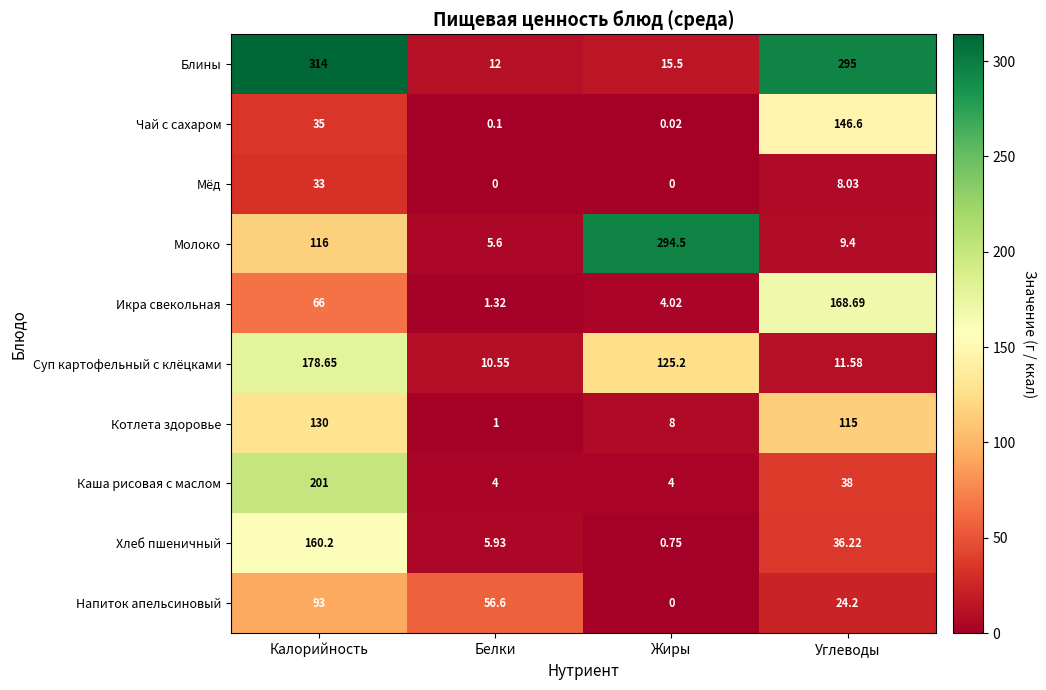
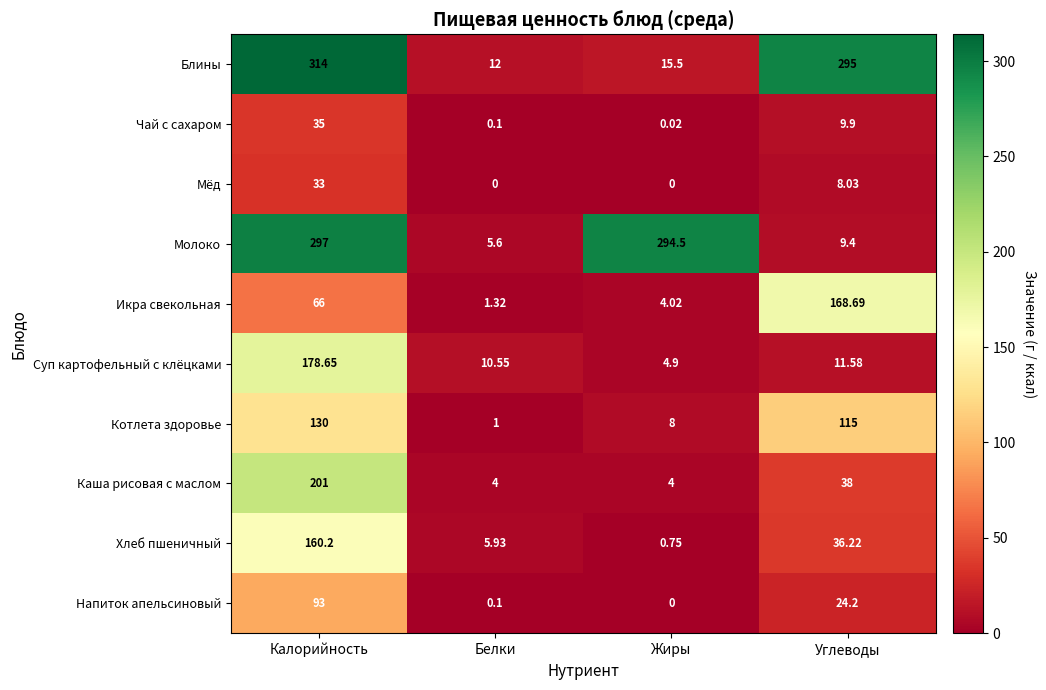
  {
    "Блины": {
      "Калорийность": 314,
      "Белки": 12,
      "Жиры": 15.5,
      "Углеводы": 295
    },
    "Чай с сахаром": {
      "Калорийность": 35,
      "Белки": 0.1,
      "Жиры": 0.02,
-     "Углеводы": 146.6
+     "Углеводы": 9.9
    },
    "Мёд": {
      "Калорийность": 33,
      "Белки": 0,
      "Жиры": 0,
      "Углеводы": 8.03
    },
    "Молоко": {
-     "Калорийность": 116,
+     "Калорийность": 297,
      "Белки": 5.6,
      "Жиры": 294.5,
      "Углеводы": 9.4
    },
    "Икра свекольная": {
      "Калорийность": 66,
      "Белки": 1.32,
      "Жиры": 4.02,
      "Углеводы": 168.69
    },
    "Суп картофельный с клёцками": {
      "Калорийность": 178.65,
      "Белки": 10.55,
-     "Жиры": 125.2,
+     "Жиры": 4.9,
      "Углеводы": 11.58
    },
    "Котлета здоровье": {
      "Калорийность": 130,
      "Белки": 1,
      "Жиры": 8,
      "Углеводы": 115
    },
    "Каша рисовая с маслом": {
      "Калорийность": 201,
      "Белки": 4,
      "Жиры": 4,
      "Углеводы": 38
    },
    "Хлеб пшеничный": {
      "Калорийность": 160.2,
      "Белки": 5.93,
      "Жиры": 0.75,
      "Углеводы": 36.22
    },
    "Напиток апельсиновый": {
      "Калорийность": 93,
-     "Белки": 56.6,
+     "Белки": 0.1,
      "Жиры": 0,
      "Углеводы": 24.2
    }
  }
